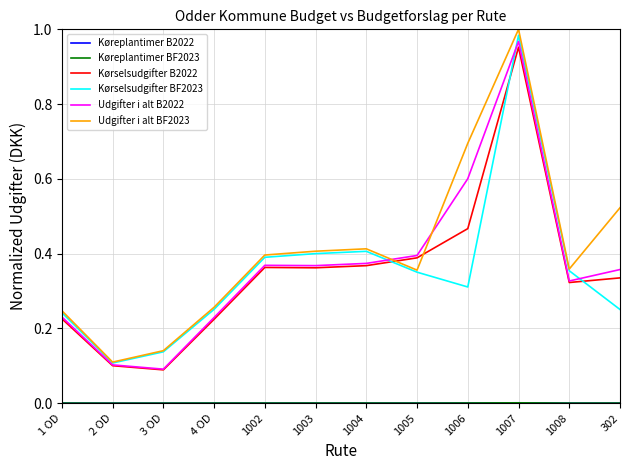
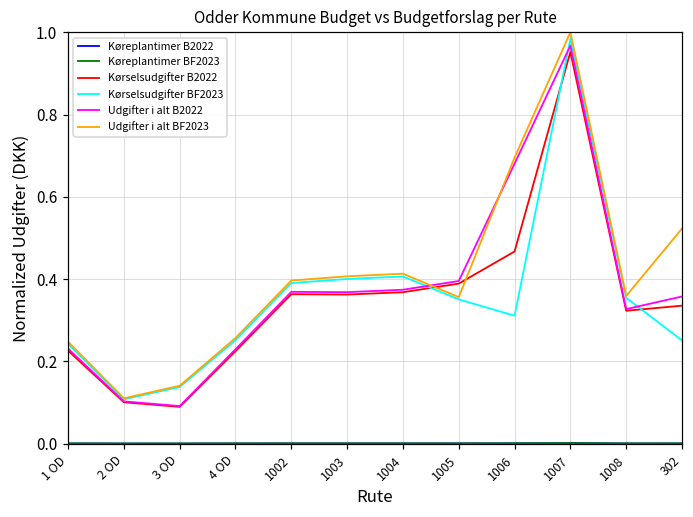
  {
    "Køreplantimer BF2023": {
      "1 OD": 0.00,
      "2 OD": 0.00,
      "3 OD": 0.00,
      "4 OD": 0.00,
      "1002": 0.00,
      "1003": 0.00,
      "1004": 0.00,
      "1005": 0.00,
      "1006": 0.00,
      "1007": 0.00,
      "1008": 0.00,
      "302": 0.00
    },
    "Kørselsudgifter B2022": {
      "1006": 0.47,
      "1007": 0.95,
      "302": 0.34
    },
    "Kørselsudgifter BF2023": {
      "1006": 0.31,
      "1007": 0.98,
      "302": 0.25
    },
    "Udgifter i alt B2022": {
-     "1006": 0.60,
+     "1006": 0.68,
      "1007": 0.97,
      "302": 0.36
    },
    "Udgifter i alt BF2023": {
      "1006": 0.70,
      "1007": 1.00,
      "302": 0.52
    }
  }
